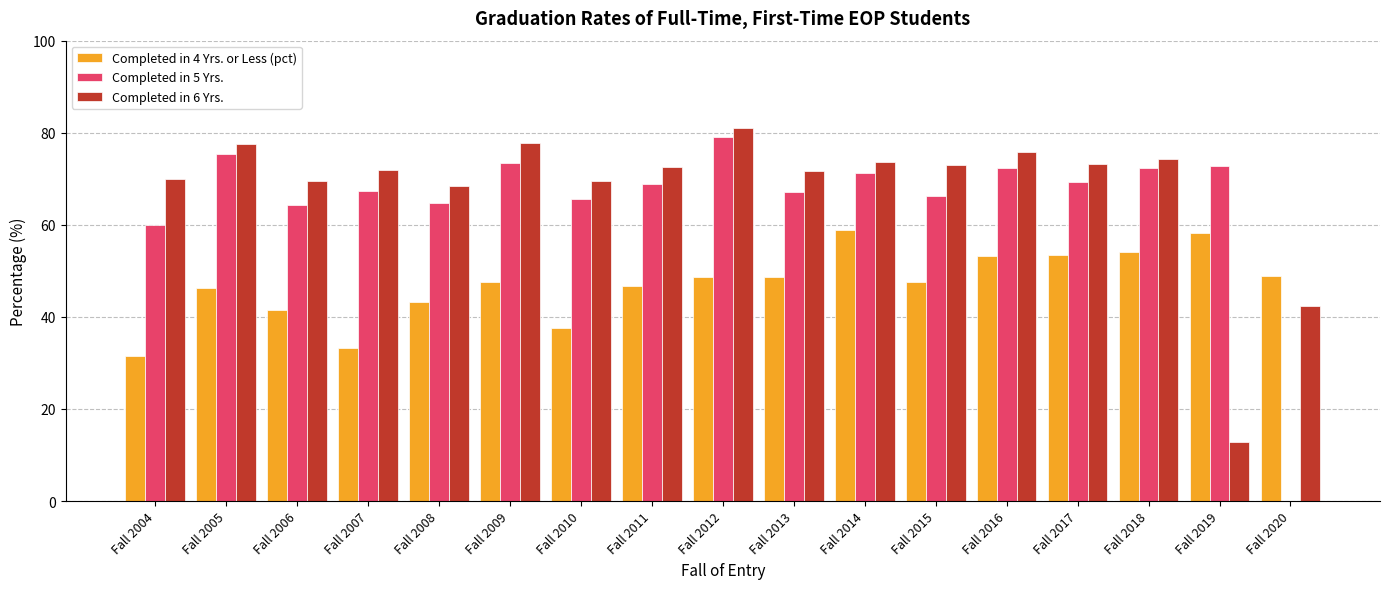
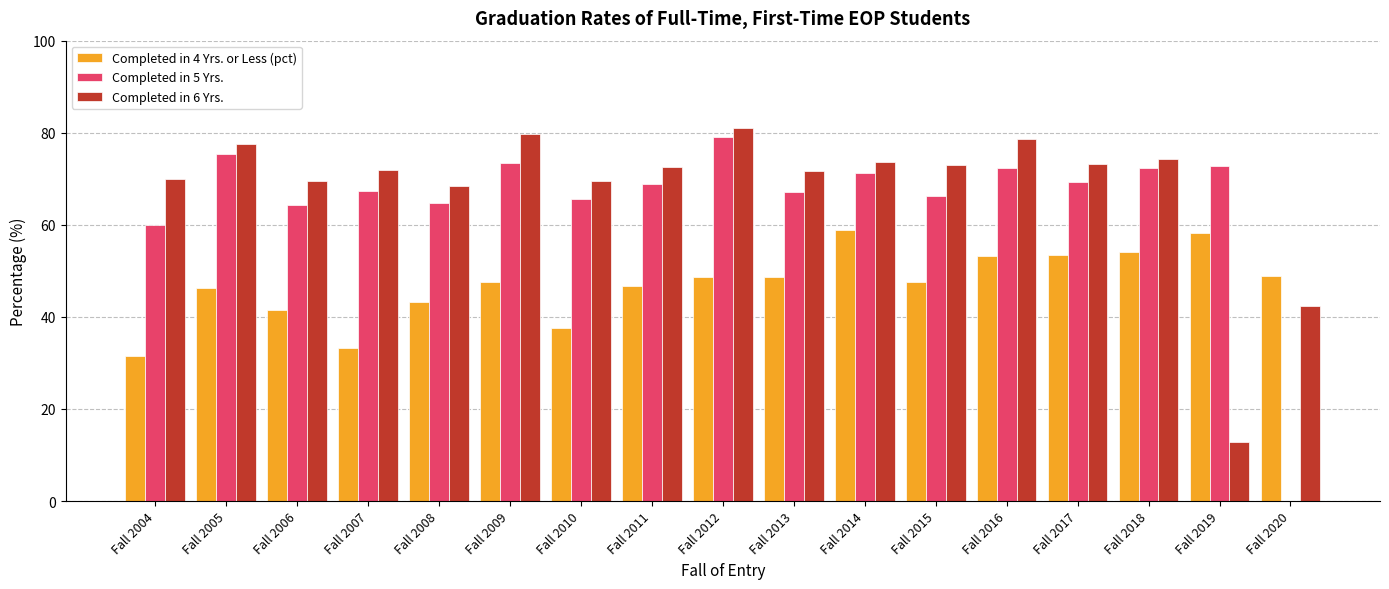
  {
    "Completed in 4 Yrs. or Less (pct)": {
      "Fall 2004": 32,
      "Fall 2005": 46,
      "Fall 2006": 42,
      "Fall 2007": 33,
      "Fall 2008": 43,
      "Fall 2009": 48,
      "Fall 2010": 38,
      "Fall 2011": 47,
      "Fall 2012": 49,
      "Fall 2013": 49,
      "Fall 2014": 59,
      "Fall 2015": 48,
      "Fall 2016": 53,
      "Fall 2017": 53,
      "Fall 2018": 54,
      "Fall 2019": 58,
      "Fall 2020": 49
    },
    "Completed in 5 Yrs.": {
      "Fall 2004": 60,
      "Fall 2005": 75,
      "Fall 2006": 64,
      "Fall 2007": 67,
      "Fall 2008": 65,
      "Fall 2009": 73,
      "Fall 2010": 66,
      "Fall 2011": 69,
      "Fall 2012": 79,
      "Fall 2013": 67,
      "Fall 2014": 71,
      "Fall 2015": 66,
      "Fall 2016": 72,
      "Fall 2017": 69,
      "Fall 2018": 72,
      "Fall 2019": 73,
      "Fall 2020": 0
    },
    "Completed in 6 Yrs.": {
      "Fall 2004": 70,
      "Fall 2005": 78,
      "Fall 2006": 69,
      "Fall 2007": 72,
      "Fall 2008": 68,
-     "Fall 2009": 78,
+     "Fall 2009": 80,
      "Fall 2010": 70,
      "Fall 2011": 73,
      "Fall 2012": 81,
      "Fall 2013": 72,
      "Fall 2014": 74,
      "Fall 2015": 73,
-     "Fall 2016": 76,
+     "Fall 2016": 79,
      "Fall 2017": 73,
      "Fall 2018": 74,
      "Fall 2019": 13,
      "Fall 2020": 42
    }
  }
